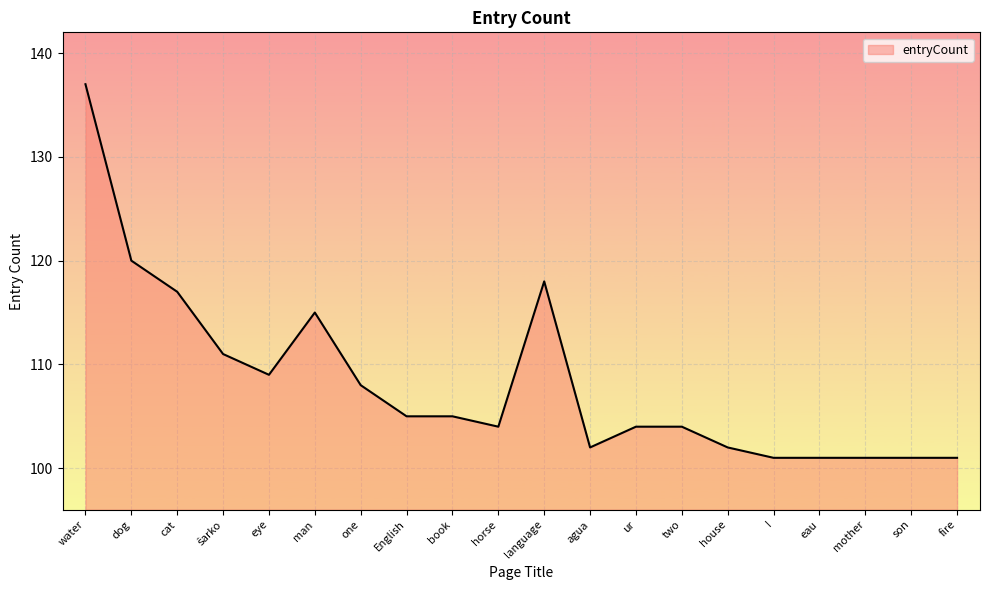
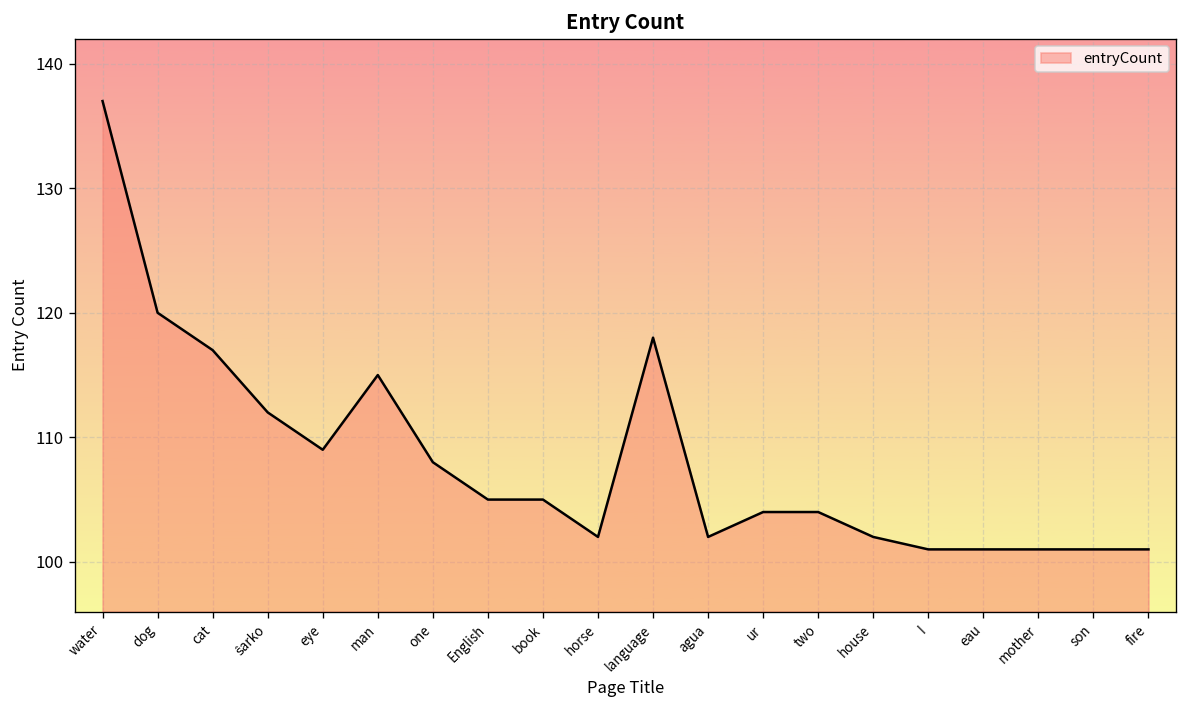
  {
    "water": 137,
    "dog": 120,
    "cat": 117,
-   "ŝarko": 111,
+   "ŝarko": 112,
    "eye": 109,
    "man": 115,
    "one": 108,
    "English": 105,
    "book": 105,
-   "horse": 104,
+   "horse": 102,
    "language": 118,
    "agua": 102,
    "ur": 104,
    "two": 104,
    "house": 102,
    "I": 101,
    "eau": 101,
    "mother": 101,
    "son": 101,
    "fire": 101
  }
